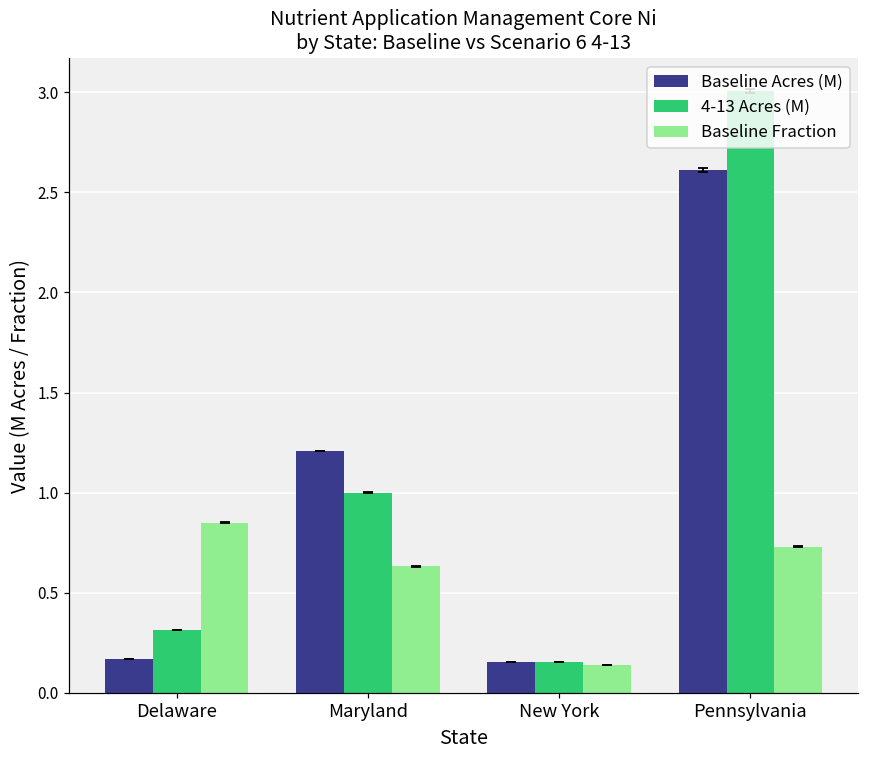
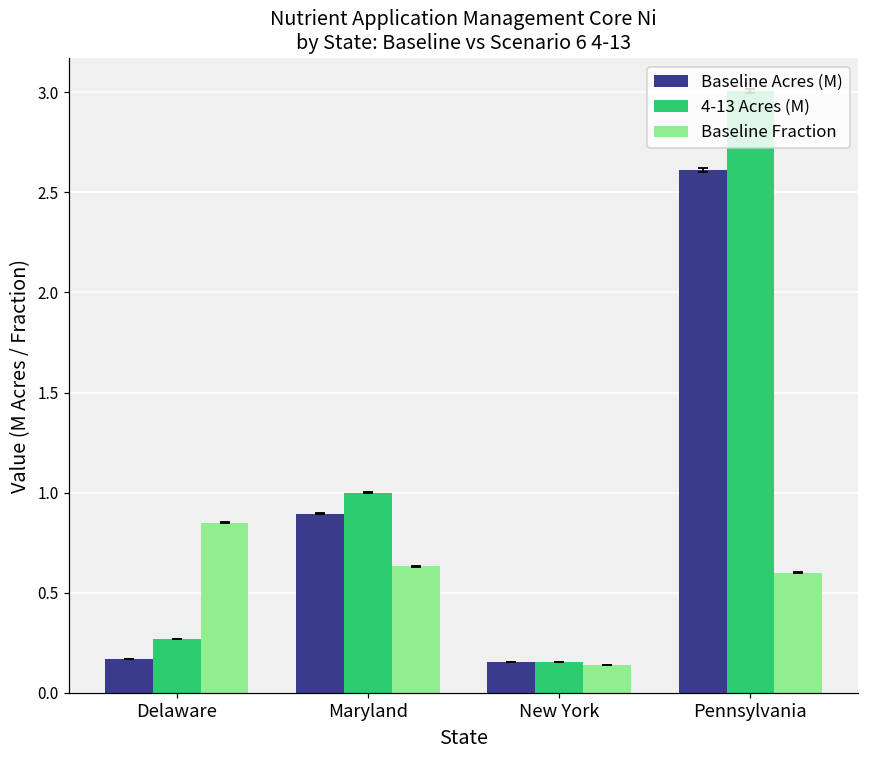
  {
    "Baseline Acres (M)": {
      "Delaware": 0.17,
-     "Maryland": 1.21,
+     "Maryland": 0.90,
      "New York": 0.15,
      "Pennsylvania": 2.61
    },
    "4-13 Acres (M)": {
-     "Delaware": 0.31,
+     "Delaware": 0.27,
      "Maryland": 1.00,
      "New York": 0.16
    },
    "Baseline Fraction": {
      "Delaware": 0.85,
      "Maryland": 0.63,
      "New York": 0.14,
-     "Pennsylvania": 0.73
+     "Pennsylvania": 0.60
    }
  }
